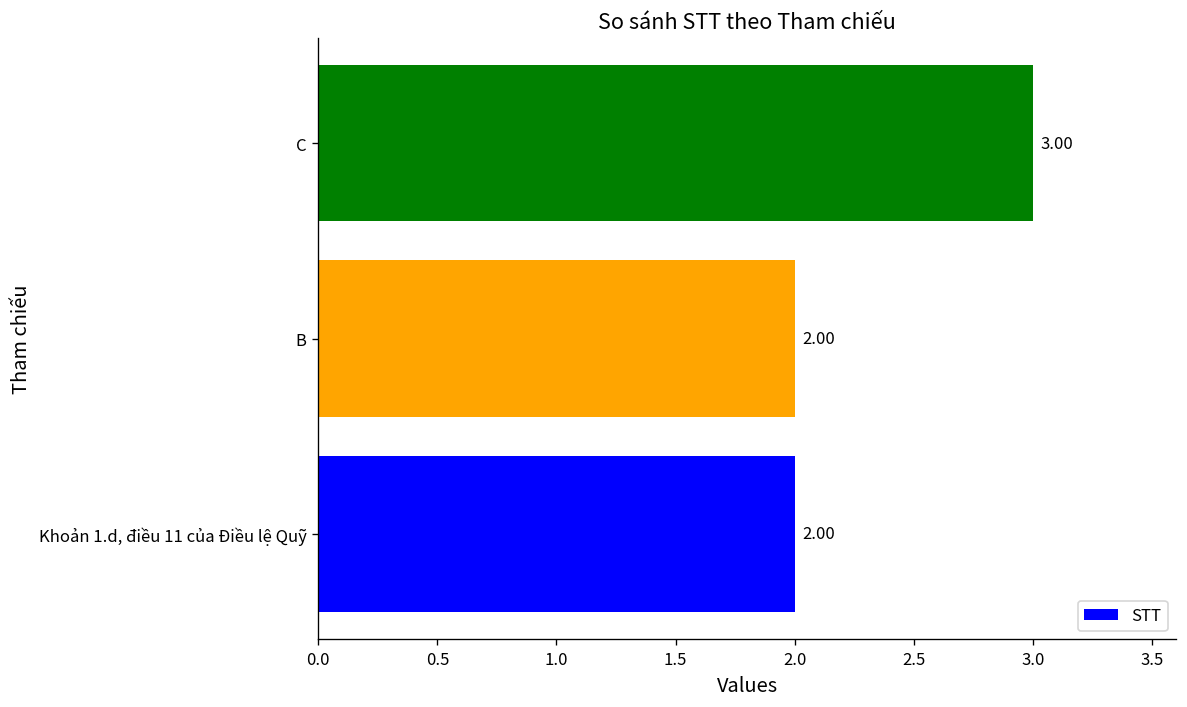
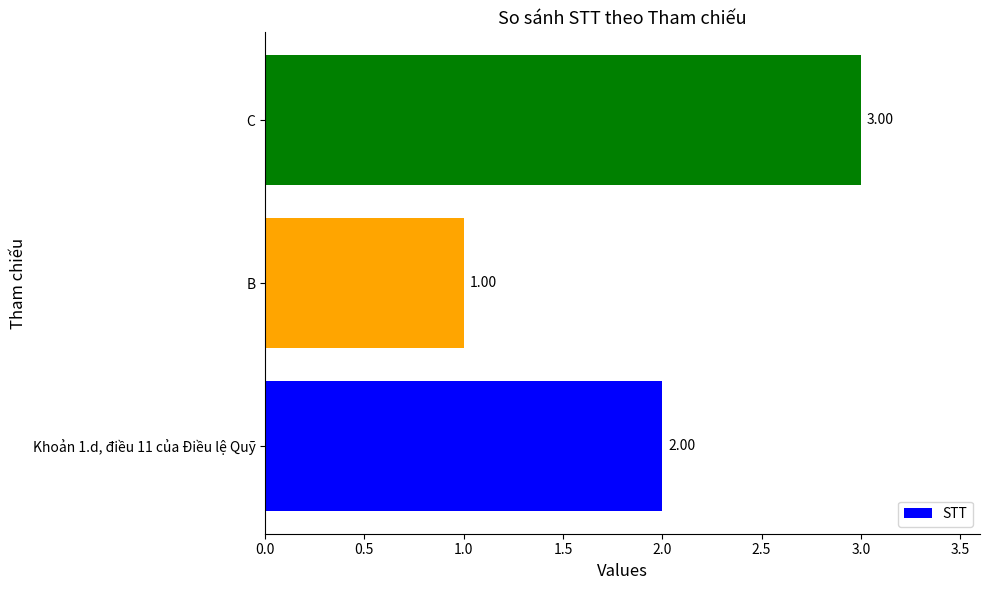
  {
    "C": 3.00,
-   "B": 2.00,
+   "B": 1.00,
    "Khoản 1.d, điều 11 của Điều lệ Quỹ": 2.00
  }
